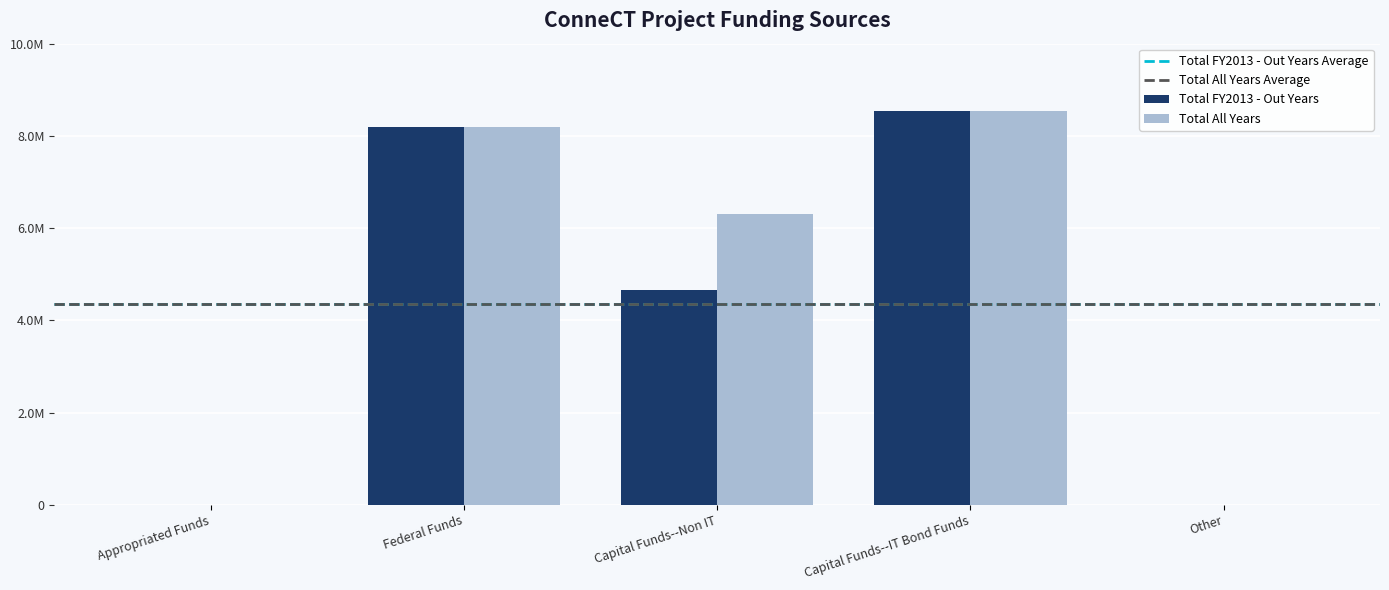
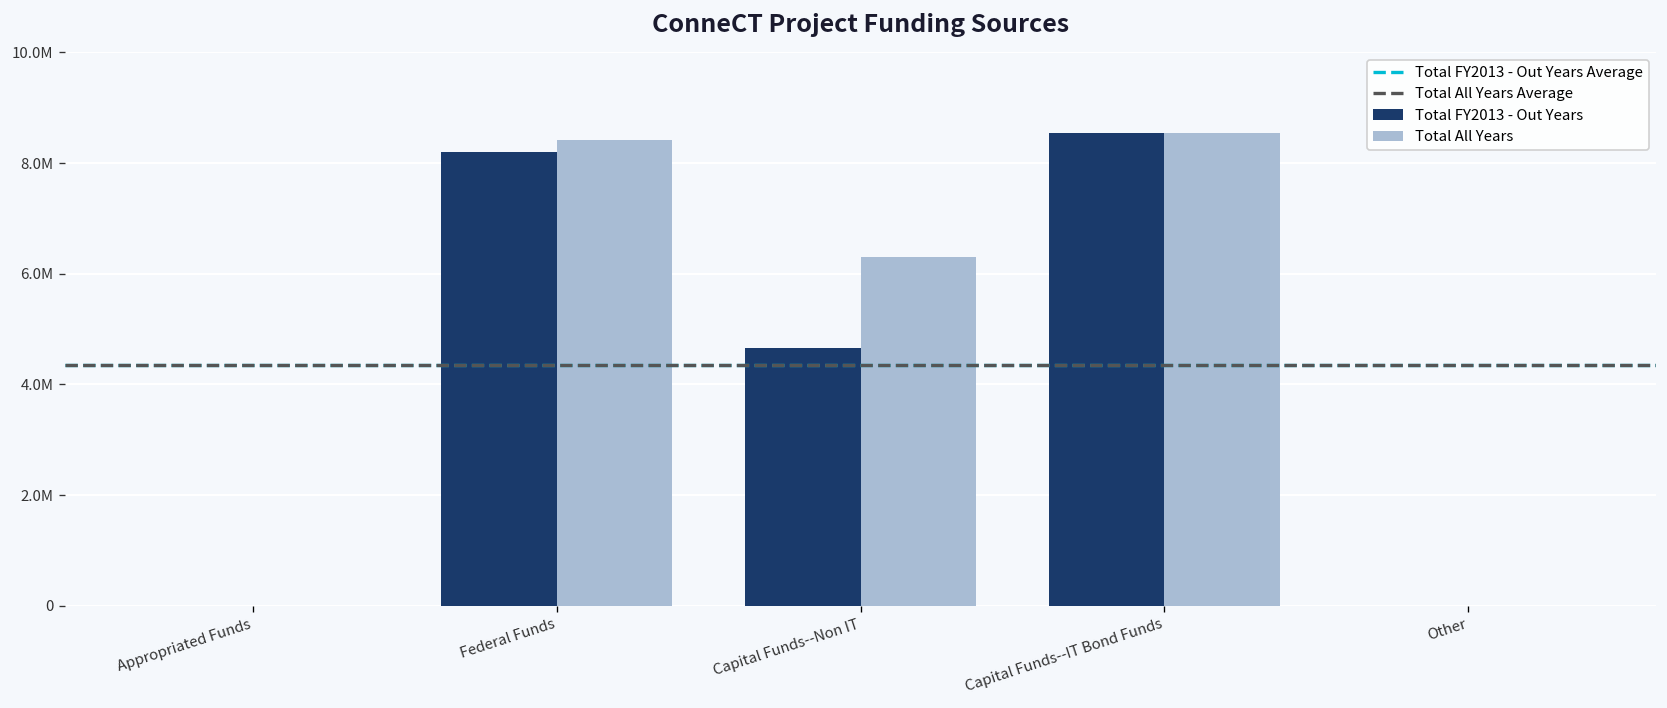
  {
    "Total FY2013 - Out Years": {
      "Appropriated Funds": 0,
      "Federal Funds": 8200000,
      "Capital Funds--Non IT": 4700000,
      "Capital Funds--IT Bond Funds": 8600000,
      "Other": 0
    },
    "Total All Years": {
      "Appropriated Funds": 0,
-     "Federal Funds": 8200000,
+     "Federal Funds": 8400000,
      "Capital Funds--Non IT": 6300000,
      "Capital Funds--IT Bond Funds": 8600000,
      "Other": 0
    }
  }
